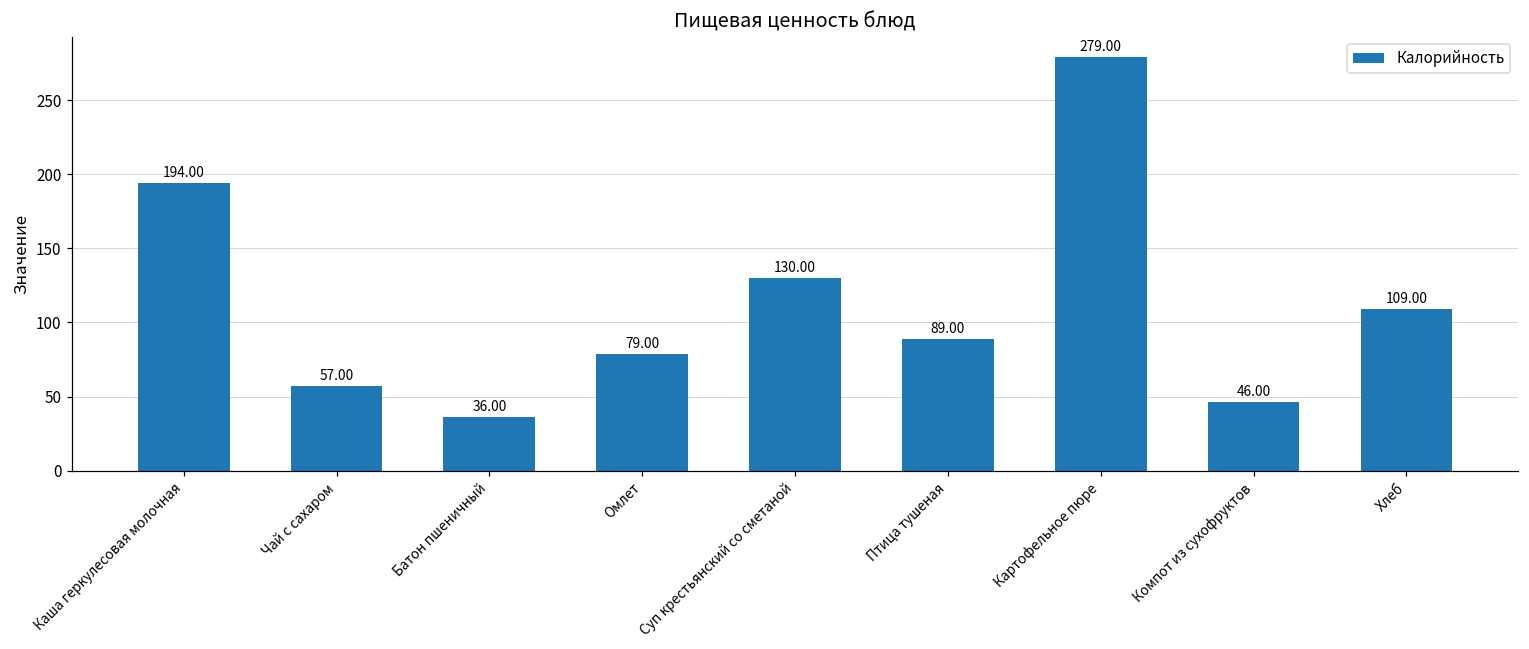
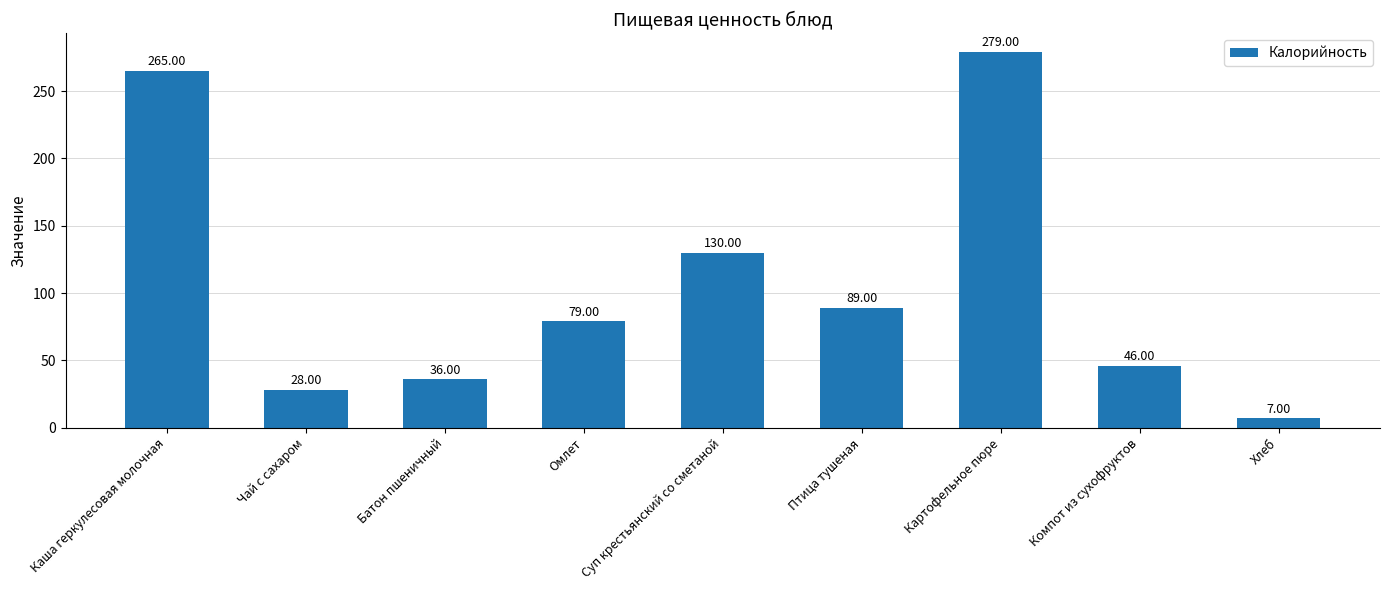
  {
-   "Каша геркулесовая молочная": 194.00,
-   "Чай с сахаром": 57.00,
+   "Каша геркулесовая молочная": 265.00,
+   "Чай с сахаром": 28.00,
    "Батон пшеничный": 36.00,
    "Омлет": 79.00,
    "Суп крестьянский со сметаной": 130.00,
    "Птица тушеная": 89.00,
    "Картофельное пюре": 279.00,
    "Компот из сухофруктов": 46.00,
-   "Хлеб": 109.00
+   "Хлеб": 7.00
  }
